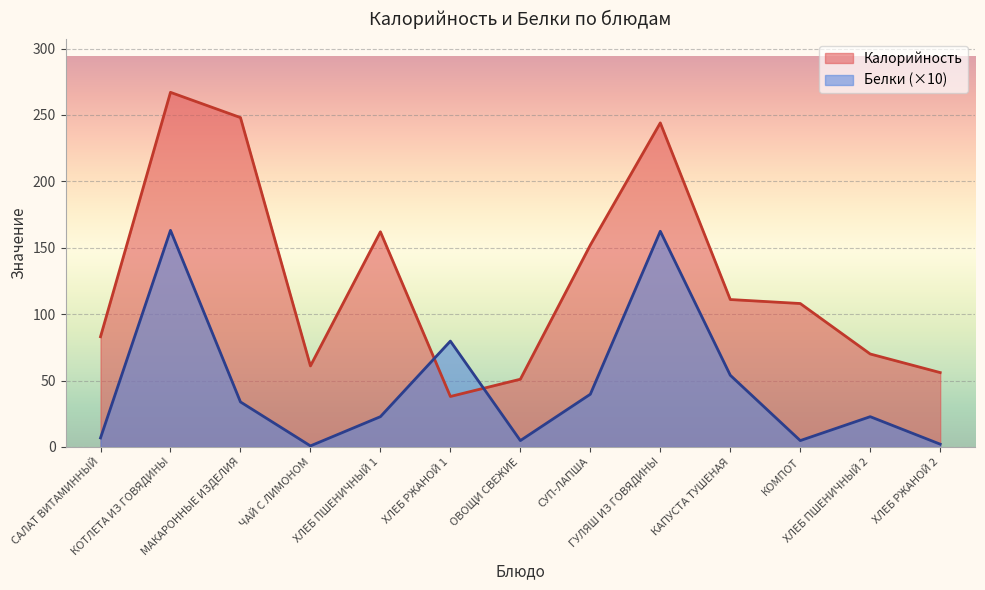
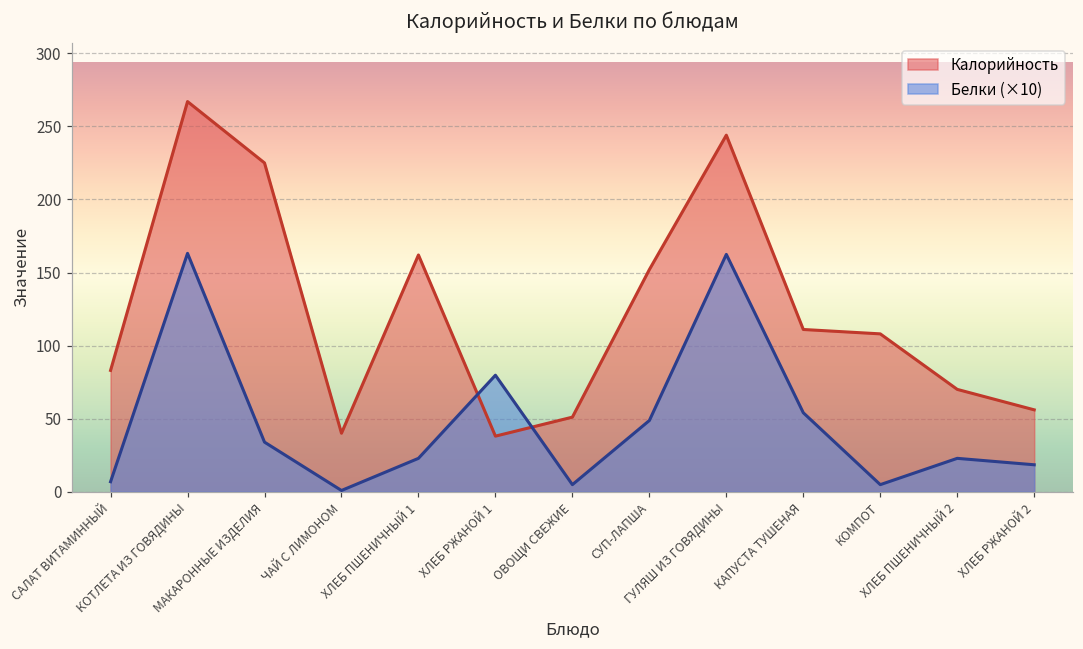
  {
    "Калорийность": {
      "САЛАТ ВИТАМИННЫЙ": 83,
      "КОТЛЕТА ИЗ ГОВЯДИНЫ": 267,
-     "МАКАРОННЫЕ ИЗДЕЛИЯ": 248,
-     "ЧАЙ С ЛИМОНОМ": 61,
+     "МАКАРОННЫЕ ИЗДЕЛИЯ": 225,
+     "ЧАЙ С ЛИМОНОМ": 40,
      "ХЛЕБ ПШЕНИЧНЫЙ 1": 162,
      "ХЛЕБ РЖАНОЙ 1": 38,
      "ОВОЩИ СВЕЖИЕ": 51,
      "СУП-ЛАПША": 152,
      "ГУЛЯШ ИЗ ГОВЯДИНЫ": 244,
      "КАПУСТА ТУШЕНАЯ": 111,
      "КОМПОТ": 108,
      "ХЛЕБ ПШЕНИЧНЫЙ 2": 70,
      "ХЛЕБ РЖАНОЙ 2": 56
    },
    "Белки (×10)": {
      "САЛАТ ВИТАМИННЫЙ": 7,
      "КОТЛЕТА ИЗ ГОВЯДИНЫ": 163,
      "МАКАРОННЫЕ ИЗДЕЛИЯ": 34,
      "ЧАЙ С ЛИМОНОМ": 1,
      "ХЛЕБ ПШЕНИЧНЫЙ 1": 23,
      "ХЛЕБ РЖАНОЙ 1": 80,
      "ОВОЩИ СВЕЖИЕ": 5,
-     "СУП-ЛАПША": 40,
+     "СУП-ЛАПША": 49,
      "ГУЛЯШ ИЗ ГОВЯДИНЫ": 162,
      "КАПУСТА ТУШЕНАЯ": 54,
      "КОМПОТ": 5,
      "ХЛЕБ ПШЕНИЧНЫЙ 2": 23,
-     "ХЛЕБ РЖАНОЙ 2": 2
+     "ХЛЕБ РЖАНОЙ 2": 18
    }
  }
